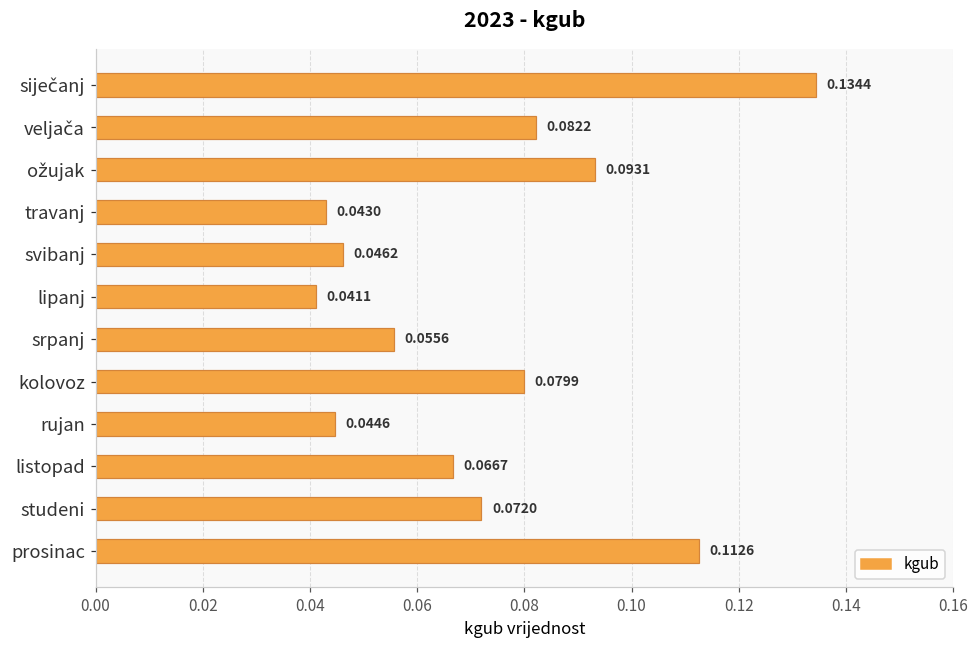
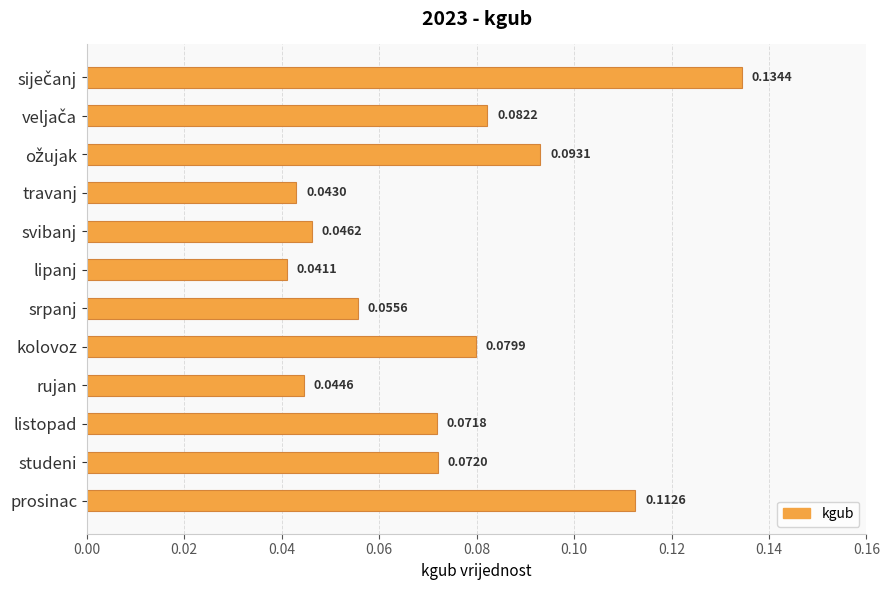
  {
    "siječanj": 0.1344,
    "veljača": 0.0822,
    "ožujak": 0.0931,
    "travanj": 0.0430,
    "svibanj": 0.0462,
    "lipanj": 0.0411,
    "srpanj": 0.0556,
    "kolovoz": 0.0799,
    "rujan": 0.0446,
-   "listopad": 0.0667,
+   "listopad": 0.0718,
    "studeni": 0.0720,
    "prosinac": 0.1126
  }
